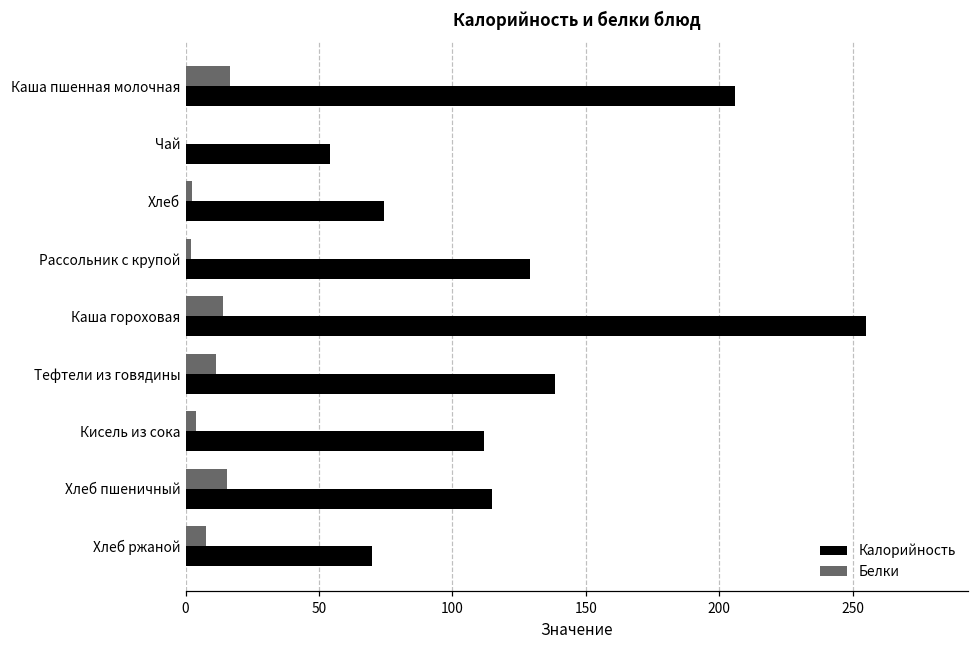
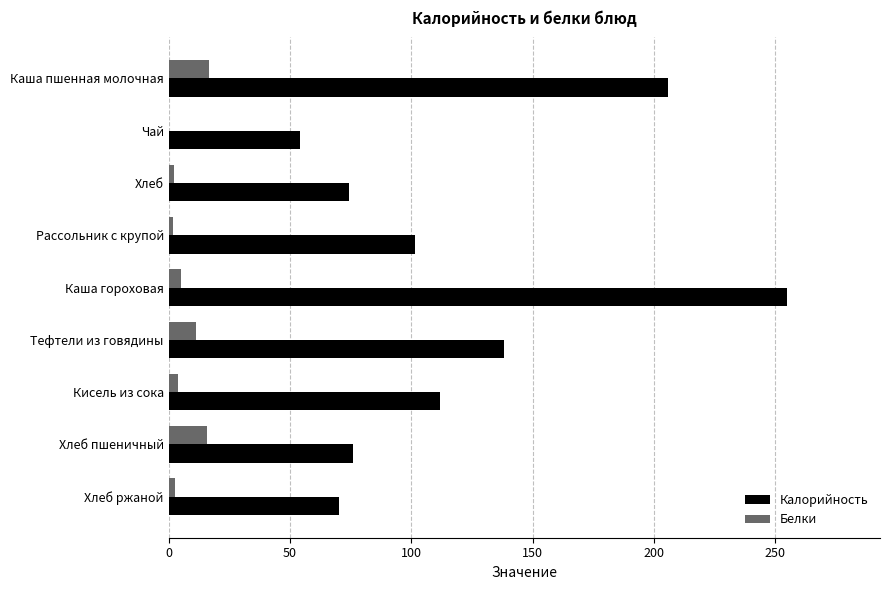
  {
    "Калорийность": {
      "Каша пшенная молочная": 206,
      "Чай": 54,
      "Хлеб": 74,
-     "Рассольник с крупой": 129,
+     "Рассольник с крупой": 102,
      "Каша гороховая": 255,
      "Тефтели из говядины": 138,
      "Кисель из сока": 112,
-     "Хлеб пшеничный": 115,
+     "Хлеб пшеничный": 76,
      "Хлеб ржаной": 70
    },
    "Белки": {
      "Каша пшенная молочная": 17,
      "Хлеб": 2,
      "Рассольник с крупой": 2,
-     "Каша гороховая": 14,
+     "Каша гороховая": 5,
      "Тефтели из говядины": 11,
      "Кисель из сока": 4,
      "Хлеб пшеничный": 16,
-     "Хлеб ржаной": 8
+     "Хлеб ржаной": 3
    }
  }
